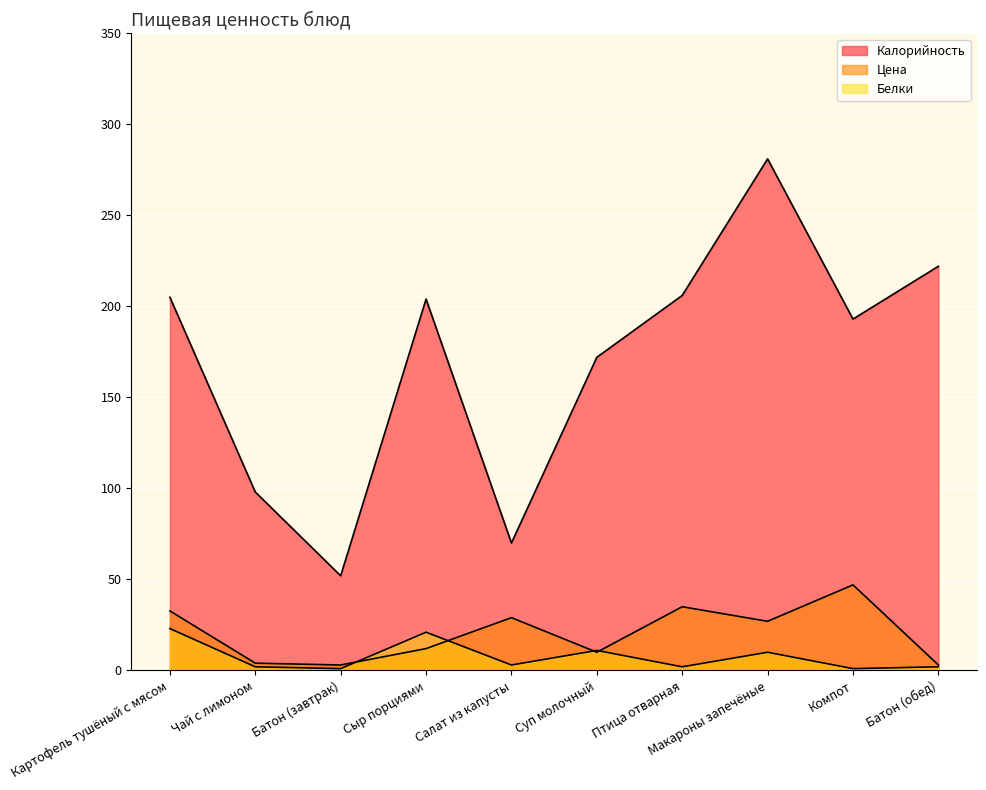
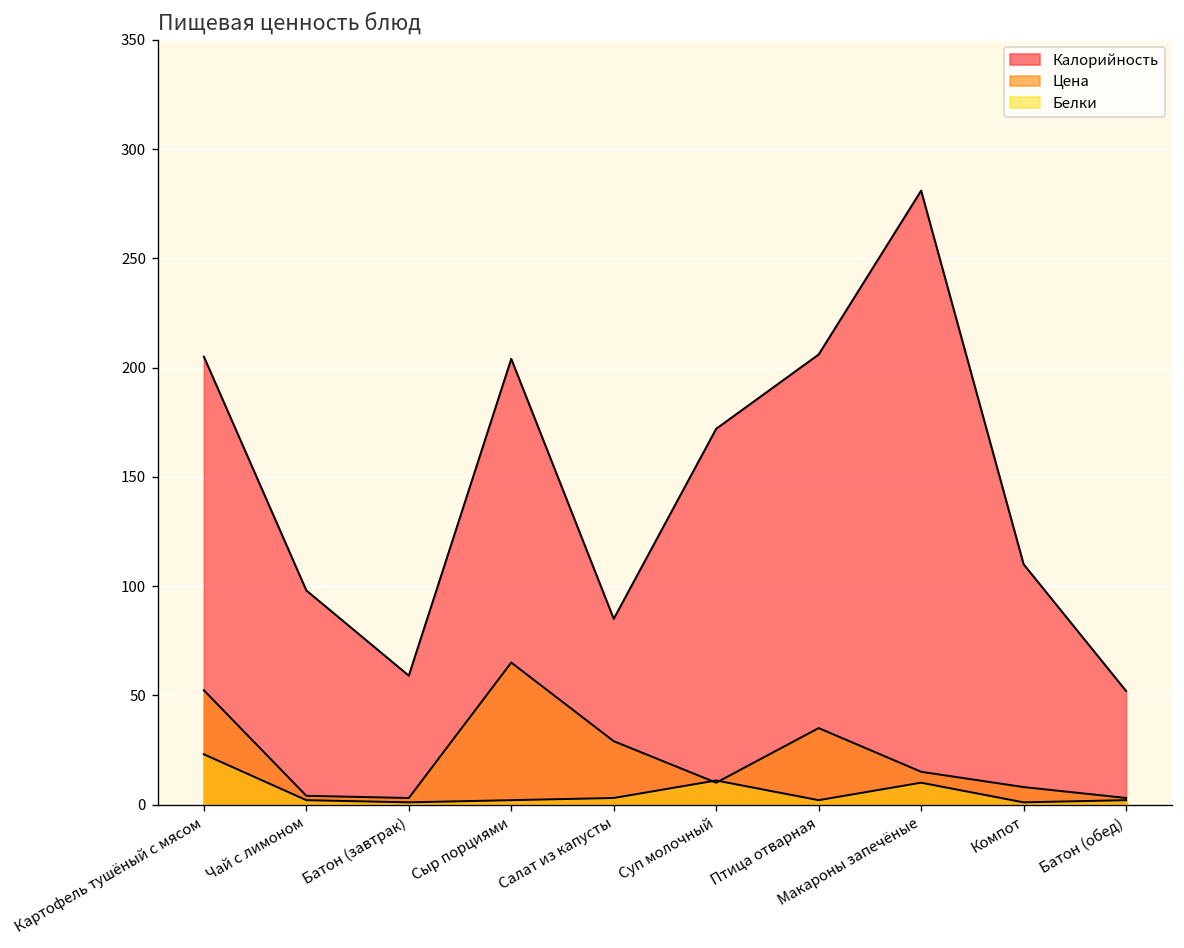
  {
    "Калорийность": {
      "Картофель тушёный с мясом": 205,
      "Чай с лимоном": 98,
-     "Батон (завтрак)": 52,
+     "Батон (завтрак)": 59,
      "Сыр порциями": 204,
-     "Салат из капусты": 70,
+     "Салат из капусты": 85,
      "Суп молочный": 172,
      "Птица отварная": 206,
      "Макароны запечёные": 281,
-     "Компот": 193,
-     "Батон (обед)": 222
+     "Компот": 110,
+     "Батон (обед)": 52
    },
    "Цена": {
-     "Картофель тушёный с мясом": 33,
+     "Картофель тушёный с мясом": 52,
      "Чай с лимоном": 4,
      "Батон (завтрак)": 3,
-     "Сыр порциями": 12,
+     "Сыр порциями": 65,
      "Салат из капусты": 29,
      "Птица отварная": 35,
-     "Макароны запечёные": 27,
-     "Компот": 47
+     "Макароны запечёные": 15,
+     "Компот": 8
    },
    "Белки": {
      "Картофель тушёный с мясом": 23,
      "Чай с лимоном": 2,
      "Батон (завтрак)": 1,
-     "Сыр порциями": 21,
+     "Сыр порциями": 2,
      "Салат из капусты": 3,
      "Птица отварная": 2,
      "Макароны запечёные": 10,
      "Компот": 1
    }
  }
